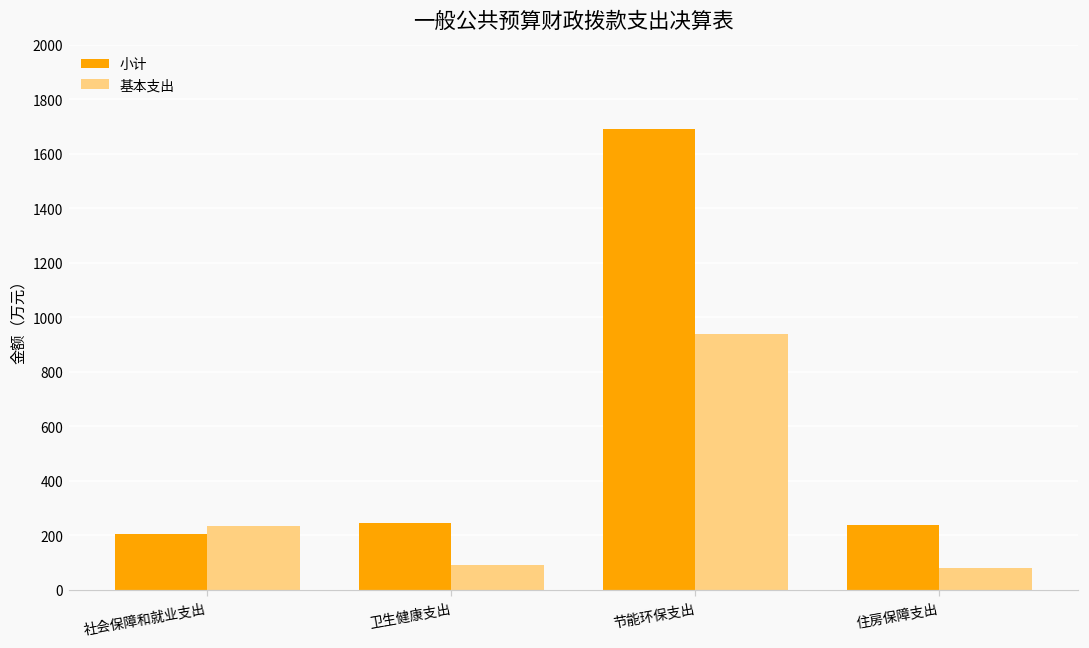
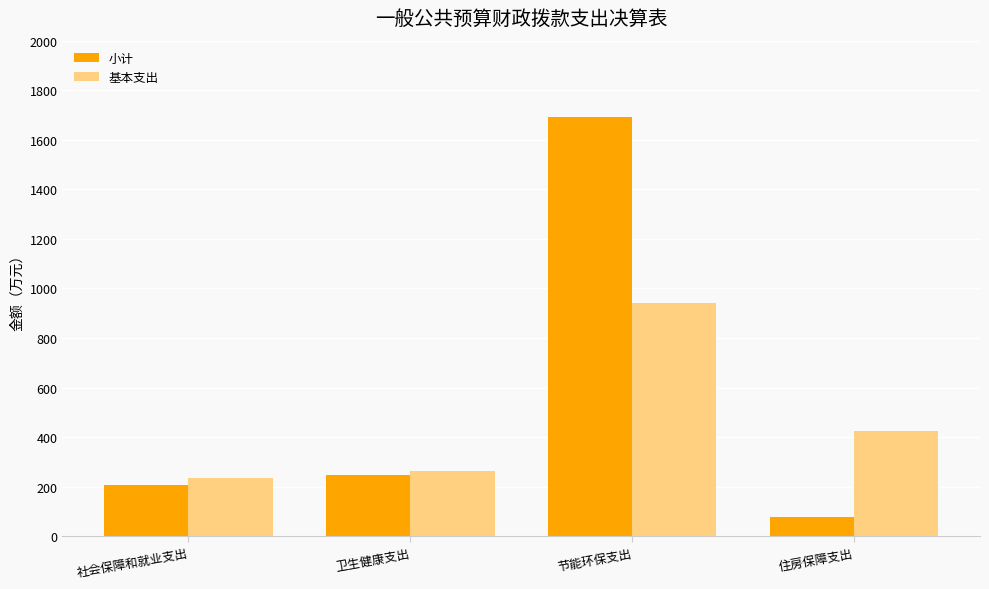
  {
    "小计": {
      "社会保障和就业支出": 210,
      "卫生健康支出": 250,
      "节能环保支出": 1690,
-     "住房保障支出": 240
+     "住房保障支出": 80
    },
    "基本支出": {
      "社会保障和就业支出": 240,
-     "卫生健康支出": 90,
+     "卫生健康支出": 260,
      "节能环保支出": 940,
-     "住房保障支出": 80
+     "住房保障支出": 420
    }
  }
